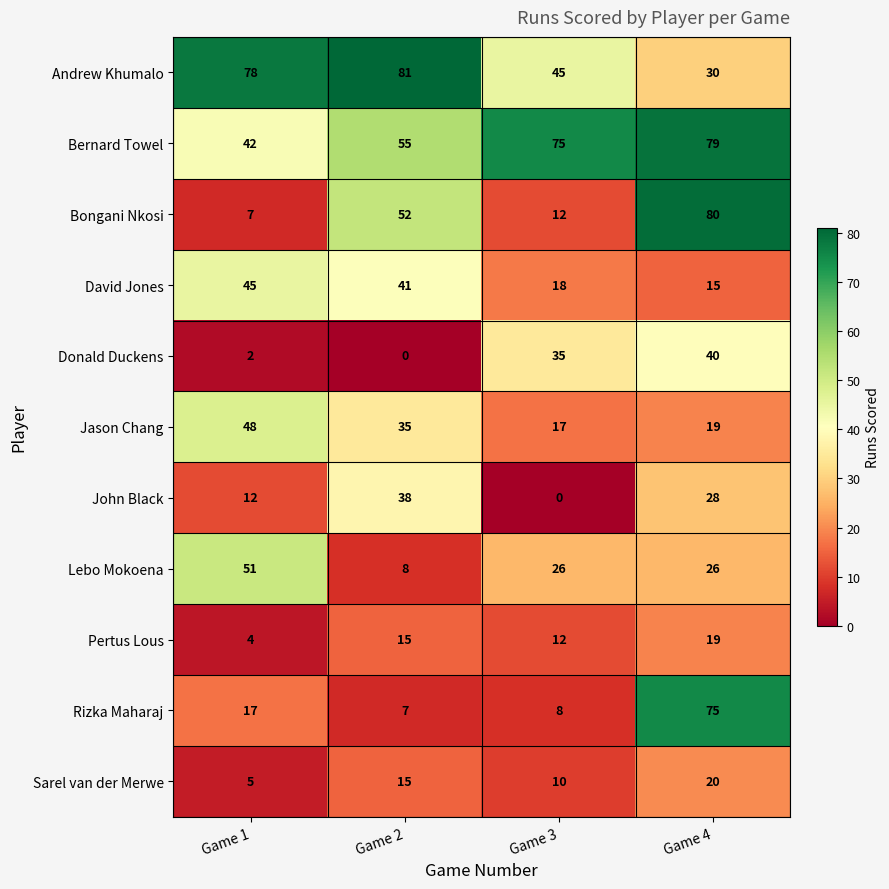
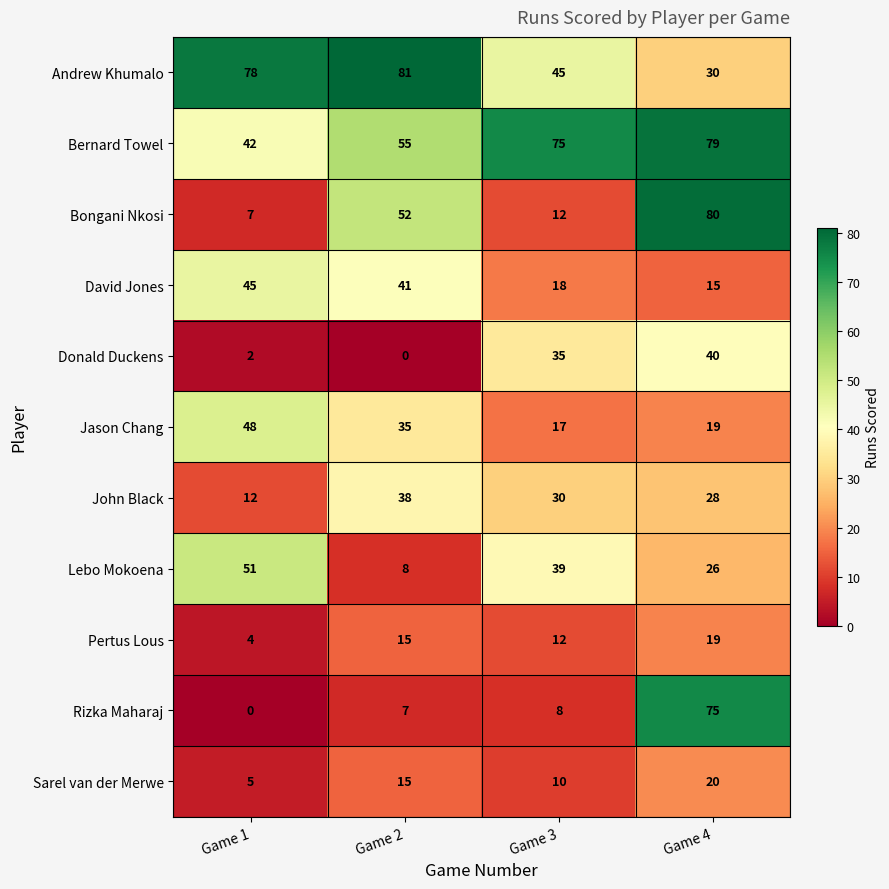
  {
    "Andrew Khumalo": {
      "Game 1": 78,
      "Game 2": 81,
      "Game 3": 45,
      "Game 4": 30
    },
    "Bernard Towel": {
      "Game 1": 42,
      "Game 2": 55,
      "Game 3": 75,
      "Game 4": 79
    },
    "Bongani Nkosi": {
      "Game 1": 7,
      "Game 2": 52,
      "Game 3": 12,
      "Game 4": 80
    },
    "David Jones": {
      "Game 1": 45,
      "Game 2": 41,
      "Game 3": 18,
      "Game 4": 15
    },
    "Donald Duckens": {
      "Game 1": 2,
      "Game 2": 0,
      "Game 3": 35,
      "Game 4": 40
    },
    "Jason Chang": {
      "Game 1": 48,
      "Game 2": 35,
      "Game 3": 17,
      "Game 4": 19
    },
    "John Black": {
      "Game 1": 12,
      "Game 2": 38,
-     "Game 3": 0,
+     "Game 3": 30,
      "Game 4": 28
    },
    "Lebo Mokoena": {
      "Game 1": 51,
      "Game 2": 8,
-     "Game 3": 26,
+     "Game 3": 39,
      "Game 4": 26
    },
    "Pertus Lous": {
      "Game 1": 4,
      "Game 2": 15,
      "Game 3": 12,
      "Game 4": 19
    },
    "Rizka Maharaj": {
-     "Game 1": 17,
+     "Game 1": 0,
      "Game 2": 7,
      "Game 3": 8,
      "Game 4": 75
    },
    "Sarel van der Merwe": {
      "Game 1": 5,
      "Game 2": 15,
      "Game 3": 10,
      "Game 4": 20
    }
  }
